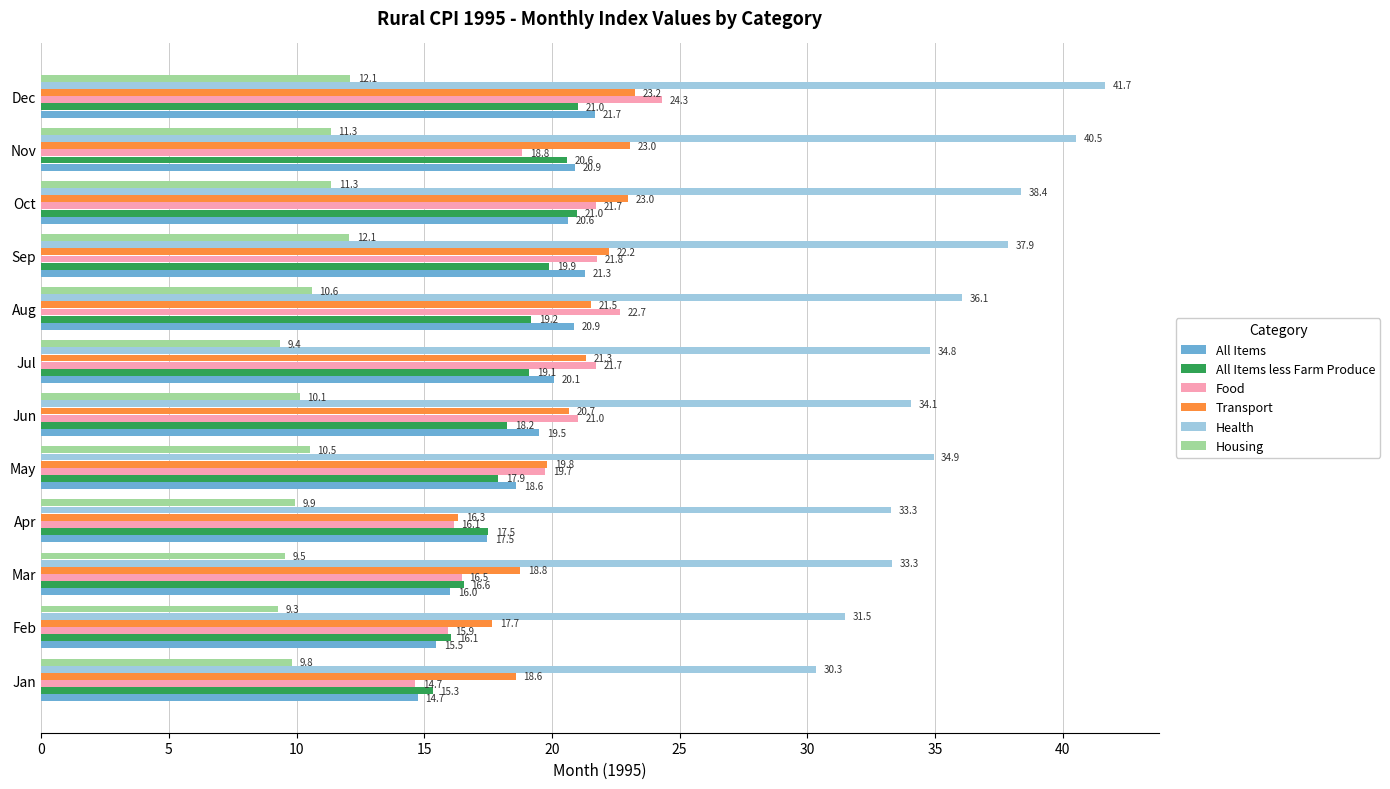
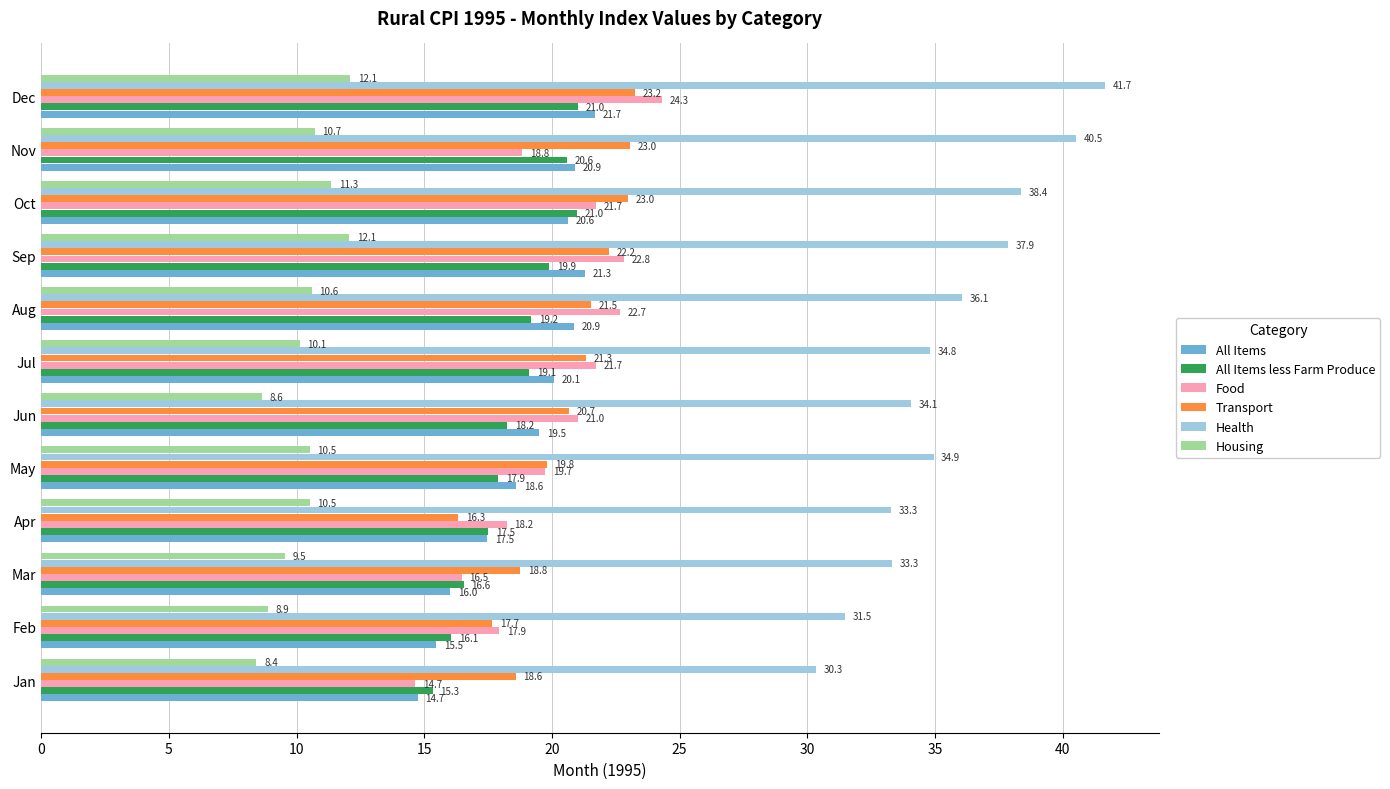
  {
    "All Items less Farm Produce": {
      "Dec": 21.0,
      "Oct": 21.0,
      "Sep": 19.9,
      "Aug": 19.2,
      "Jul": 19.1,
      "Jun": 18.2,
      "May": 17.9,
      "Jan": 15.3
    },
    "Food": {
      "Dec": 24.3,
      "Nov": 18.8,
      "Oct": 21.7,
-     "Sep": 21.8,
+     "Sep": 22.8,
      "Aug": 22.7,
      "Jul": 21.7,
-     "Apr": 16.1,
-     "Feb": 15.9,
+     "Apr": 18.2,
+     "Feb": 17.9,
      "Jan": 14.7
    },
    "Transport": {
      "Dec": 23.2,
      "Nov": 23.0,
      "Oct": 23.0,
      "Sep": 22.2,
      "Aug": 21.5,
      "Jul": 21.3,
      "Mar": 18.8,
      "Feb": 17.7,
      "Jan": 18.6
    },
    "Housing": {
      "Dec": 12.1,
-     "Nov": 11.3,
+     "Nov": 10.7,
      "Oct": 11.3,
      "Sep": 12.1,
      "Aug": 10.6,
-     "Jul": 9.4,
-     "Jun": 10.1,
+     "Jul": 10.1,
+     "Jun": 8.6,
      "May": 10.5,
-     "Apr": 9.9,
+     "Apr": 10.5,
      "Mar": 9.5,
-     "Feb": 9.3,
-     "Jan": 9.8
+     "Feb": 8.9,
+     "Jan": 8.4
    }
  }
